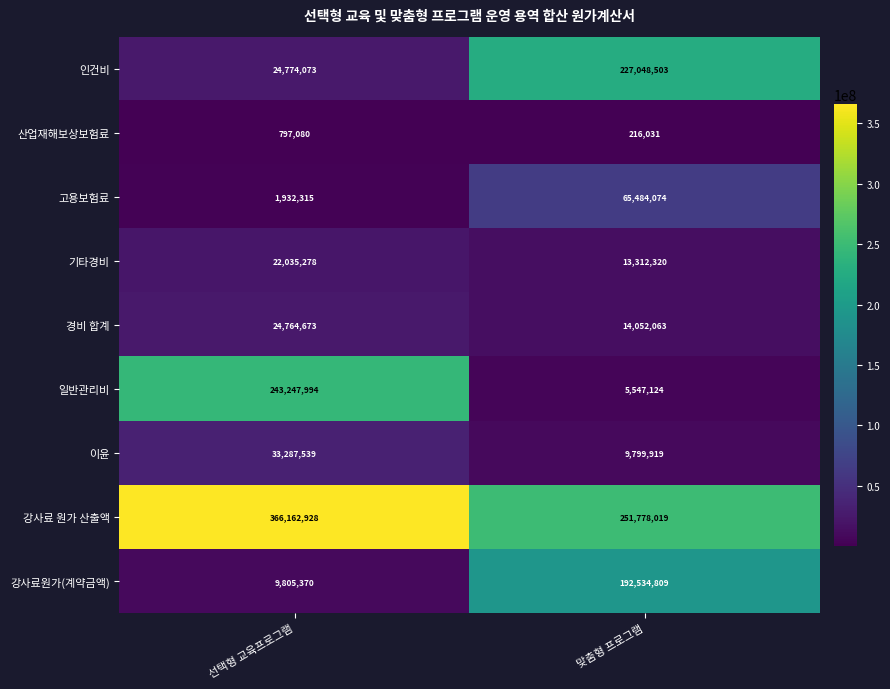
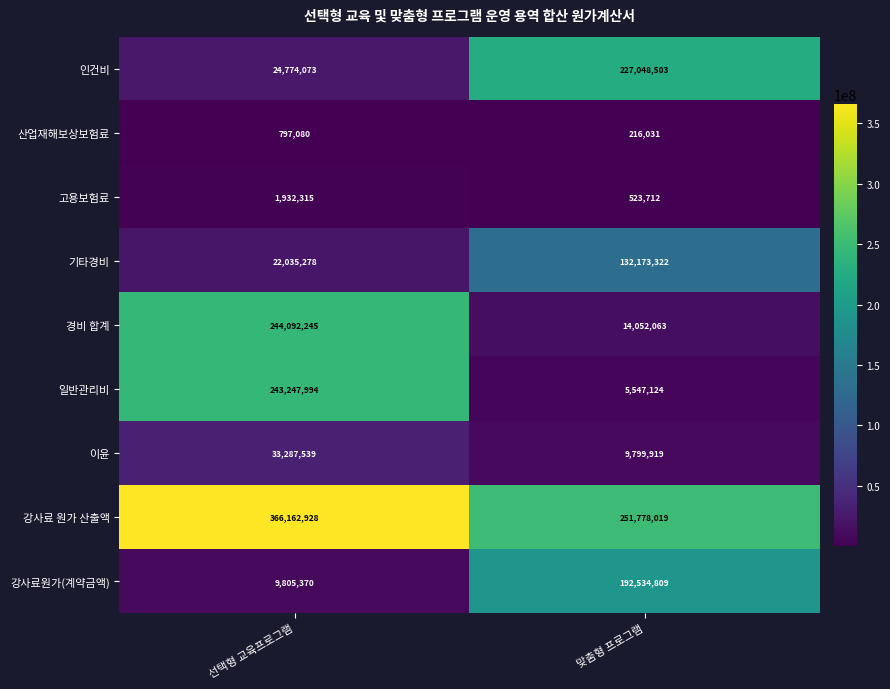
  {
    "인건비": {
      "선택형 교육프로그램": "24,774,073",
      "맞춤형 프로그램": "227,048,503"
    },
    "산업재해보상보험료": {
      "선택형 교육프로그램": "797,080",
      "맞춤형 프로그램": "216,031"
    },
    "고용보험료": {
      "선택형 교육프로그램": "1,932,315",
-     "맞춤형 프로그램": "65,484,074"
+     "맞춤형 프로그램": "523,712"
    },
    "기타경비": {
      "선택형 교육프로그램": "22,035,278",
-     "맞춤형 프로그램": "13,312,320"
+     "맞춤형 프로그램": "132,173,322"
    },
    "경비 합계": {
-     "선택형 교육프로그램": "24,764,673",
+     "선택형 교육프로그램": "244,092,245",
      "맞춤형 프로그램": "14,052,063"
    },
    "일반관리비": {
      "선택형 교육프로그램": "243,247,994",
      "맞춤형 프로그램": "5,547,124"
    },
    "이윤": {
      "선택형 교육프로그램": "33,287,539",
      "맞춤형 프로그램": "9,799,919"
    },
    "강사료 원가 산출액": {
      "선택형 교육프로그램": "366,162,928",
      "맞춤형 프로그램": "251,778,019"
    },
    "강사료원가(계약금액)": {
      "선택형 교육프로그램": "9,805,370",
      "맞춤형 프로그램": "192,534,809"
    }
  }
